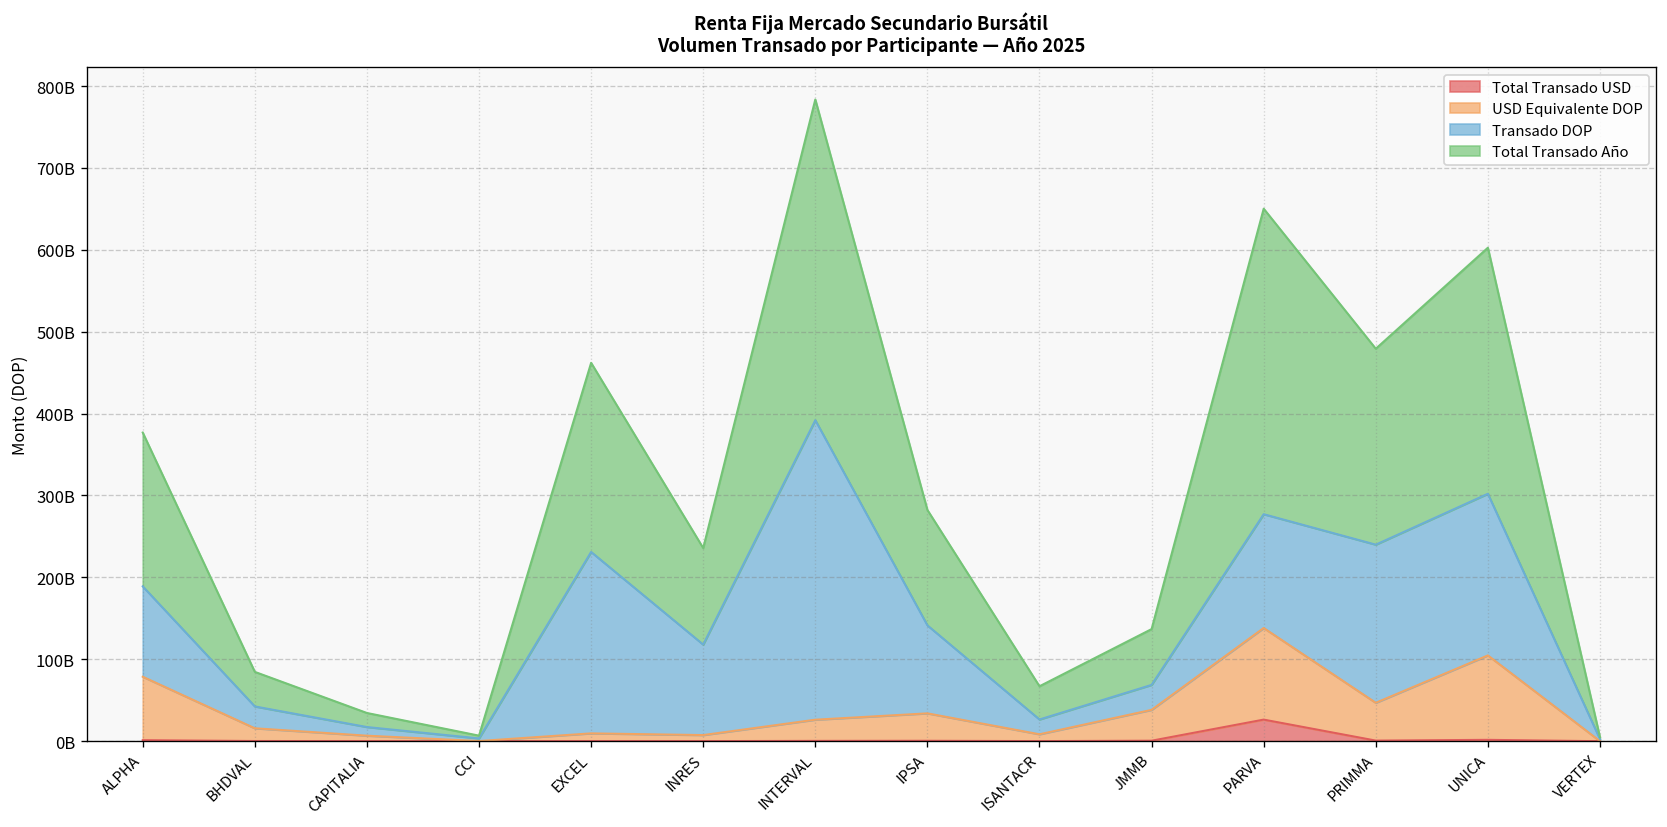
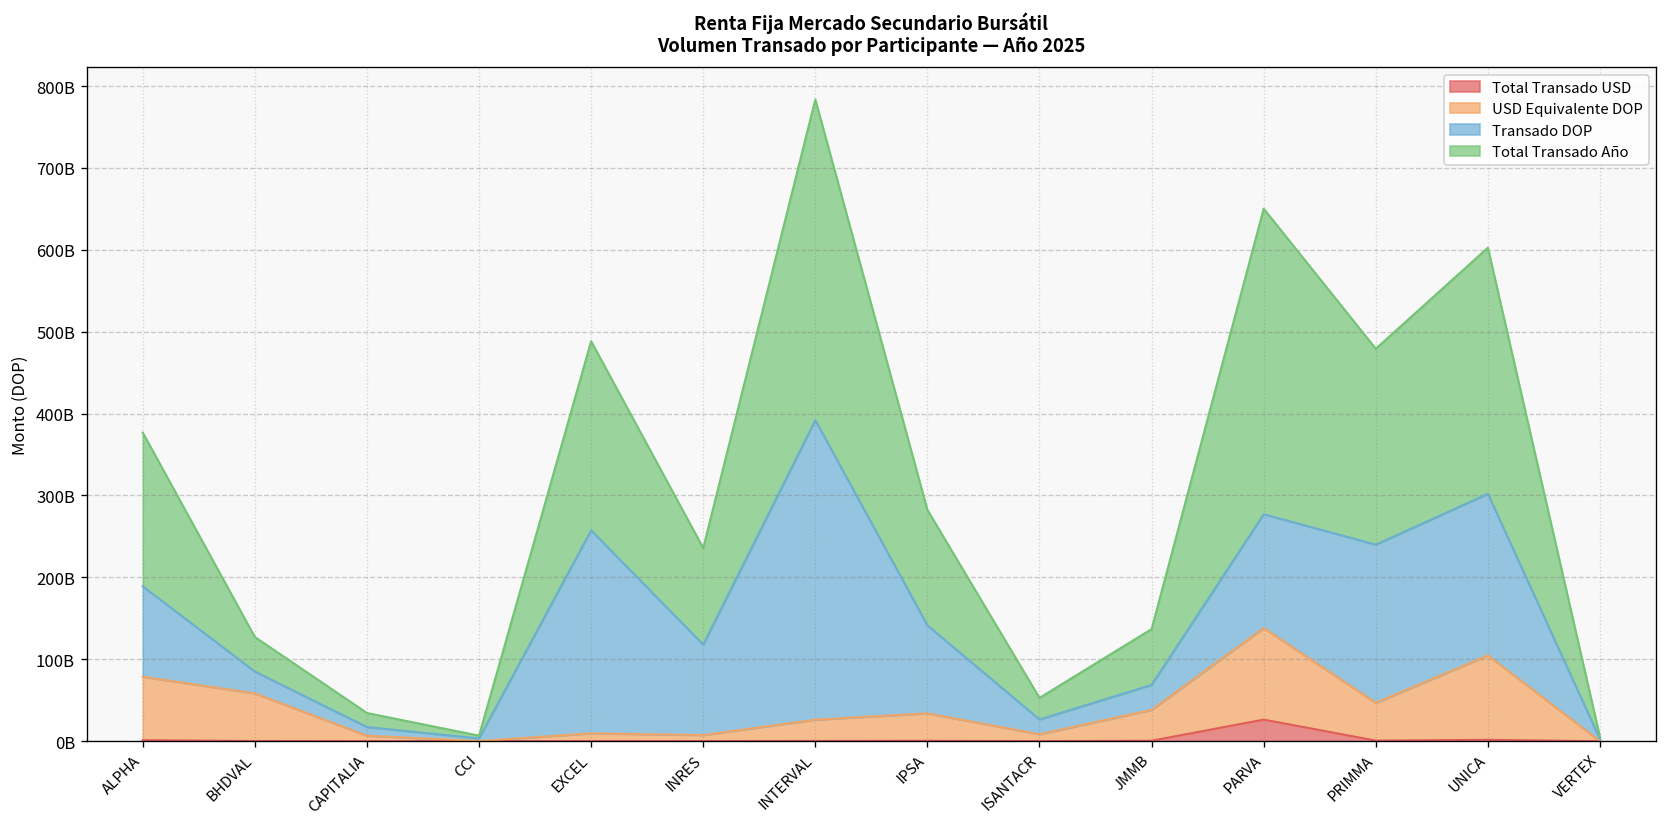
  {
    "Total Transado USD": {
      "ALPHA": 0,
      "BHDVAL": 0,
      "CAPITALIA": 0,
      "EXCEL": 0,
      "INRES": 0,
      "INTERVAL": 0,
      "IPSA": 0,
      "ISANTACR": 0,
      "JMMB": 0,
      "PARVA": 30000000000,
      "PRIMMA": 0,
      "UNICA": 0
    },
    "USD Equivalente DOP": {
      "ALPHA": 80000000000,
-     "BHDVAL": 20000000000,
+     "BHDVAL": 60000000000,
      "CAPITALIA": 10000000000,
      "EXCEL": 10000000000,
      "INRES": 10000000000,
      "INTERVAL": 30000000000,
      "IPSA": 30000000000,
      "ISANTACR": 10000000000,
      "JMMB": 40000000000,
      "PARVA": 110000000000,
      "PRIMMA": 50000000000,
      "UNICA": 100000000000
    },
    "Transado DOP": {
      "ALPHA": 110000000000,
      "BHDVAL": 30000000000,
      "CAPITALIA": 10000000000,
-     "EXCEL": 220000000000,
+     "EXCEL": 250000000000,
      "INRES": 110000000000,
      "INTERVAL": 370000000000,
      "IPSA": 110000000000,
      "ISANTACR": 20000000000,
      "JMMB": 30000000000,
      "PARVA": 140000000000,
      "PRIMMA": 190000000000,
      "UNICA": 200000000000
    },
    "Total Transado Año": {
      "ALPHA": 190000000000,
      "BHDVAL": 40000000000,
      "CAPITALIA": 20000000000,
      "EXCEL": 230000000000,
      "INRES": 120000000000,
      "INTERVAL": 390000000000,
      "IPSA": 140000000000,
-     "ISANTACR": 40000000000,
+     "ISANTACR": 30000000000,
      "JMMB": 70000000000,
      "PARVA": 370000000000,
      "PRIMMA": 240000000000,
      "UNICA": 300000000000
    }
  }
